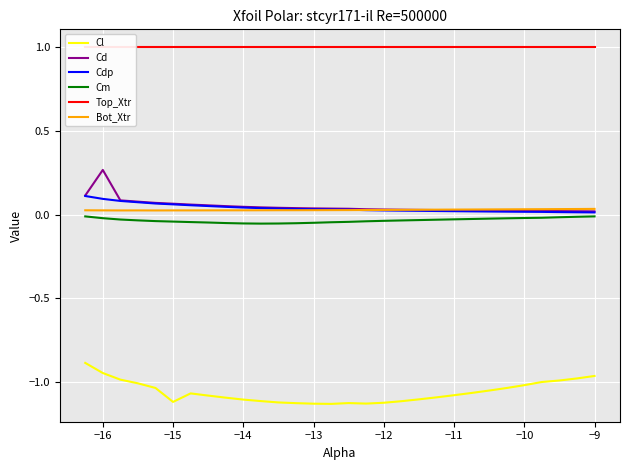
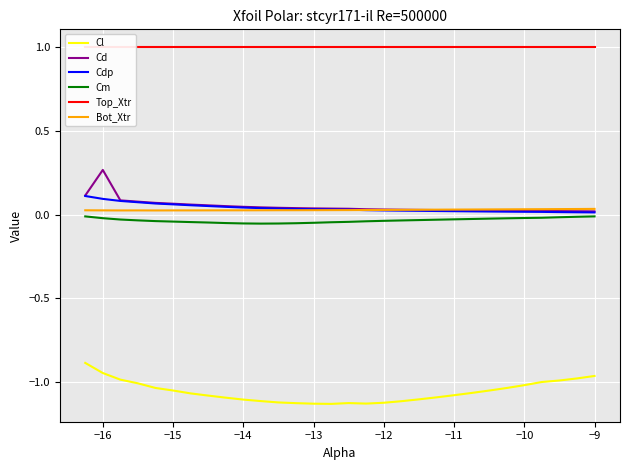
  {
    "Cl": {
      "−16": -0.95,
-     "−15": -1.12,
+     "−15": -1.05,
      "−14": -1.10,
      "−13": -1.13,
      "−12": -1.12,
      "−11": -1.08,
      "−10": -1.02,
      "−9": -0.96
    },
    "Cd": {
      "−16": 0.27
    },
    "Cdp": {
      "−16": 0.09
    },
    "Cm": {
      "−16": -0.02,
      "−15": -0.04,
      "−14": -0.05,
      "−13": -0.05,
      "−12": -0.04,
      "−11": -0.03,
      "−10": -0.02,
      "−9": -0.01
    },
    "Top_Xtr": {
      "−15": 1.00,
      "−14": 1.00,
      "−13": 1.00,
      "−12": 1.00,
      "−11": 1.00,
      "−10": 1.00,
      "−9": 1.00
    },
    "Bot_Xtr": {
      "−16": 0.03,
      "−15": 0.03,
      "−14": 0.03
    }
  }
